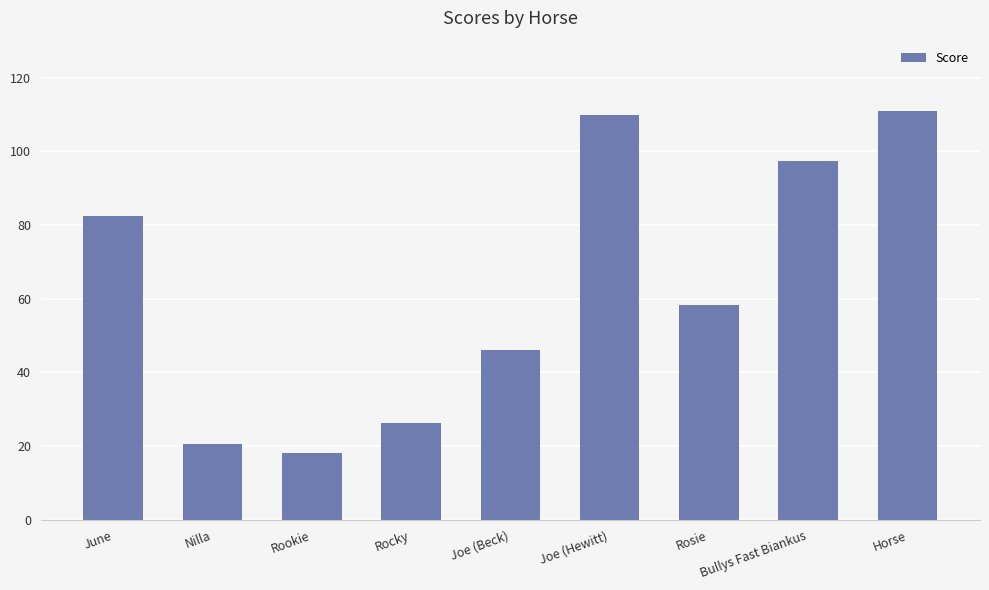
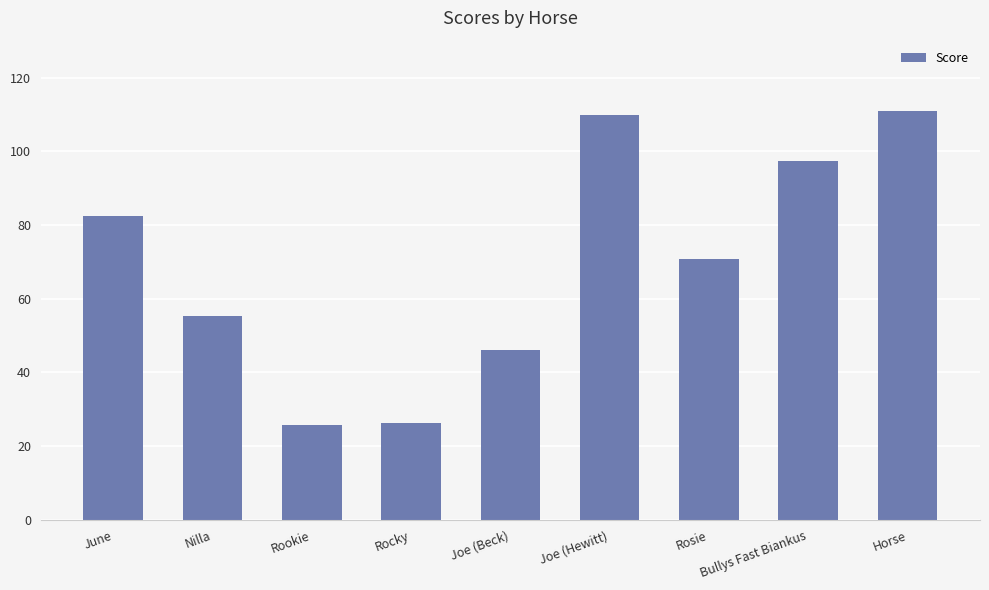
  {
    "June": 82,
-   "Nilla": 21,
-   "Rookie": 18,
+   "Nilla": 55,
+   "Rookie": 26,
    "Rocky": 26,
    "Joe (Beck)": 46,
    "Joe (Hewitt)": 110,
-   "Rosie": 58,
+   "Rosie": 71,
    "Bullys Fast Biankus": 97,
    "Horse": 111
  }
